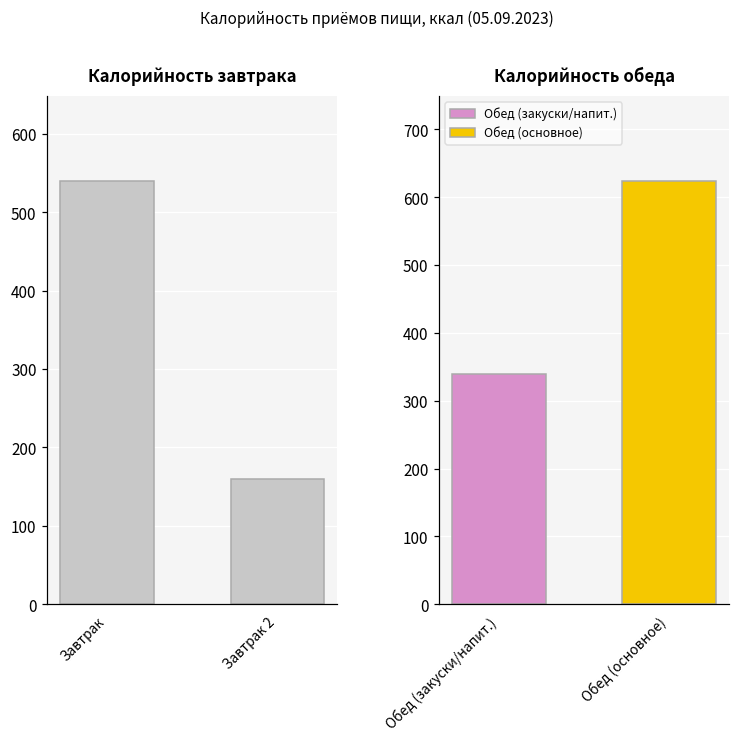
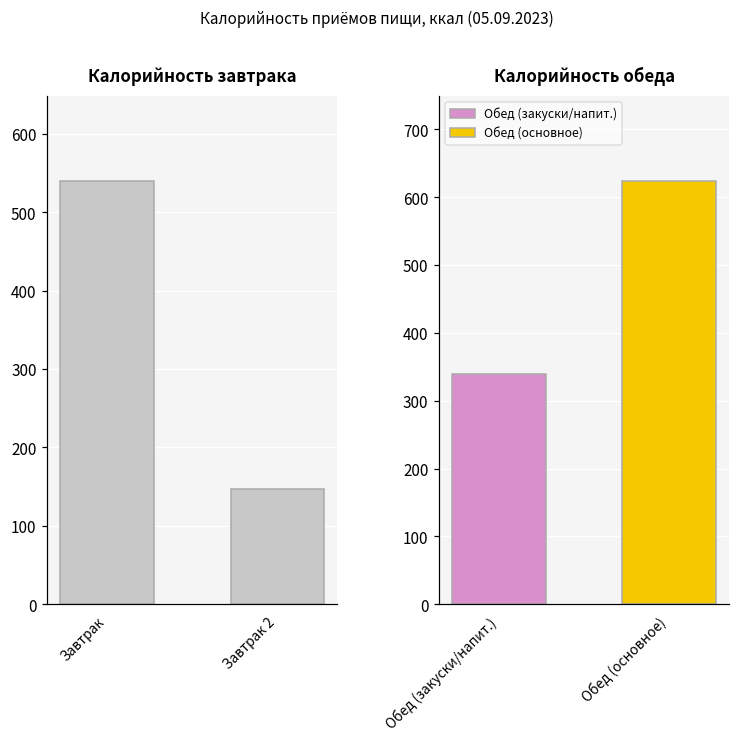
  {
    "Калорийность завтрака": {
      "Завтрак": 540,
-     "Завтрак 2": 160
+     "Завтрак 2": 150
    },
    "Калорийность обеда": {
      "Обед (закуски/напит.)": 340,
      "Обед (основное)": 620
    }
  }
